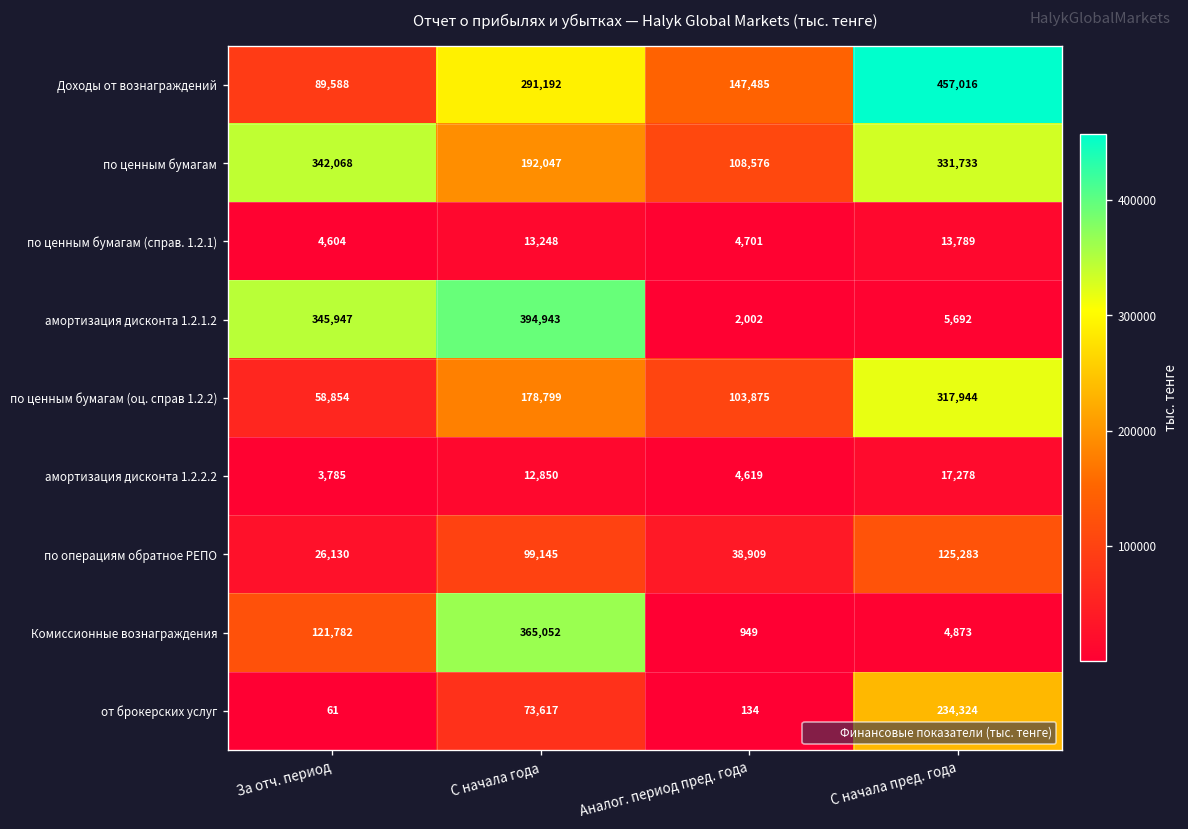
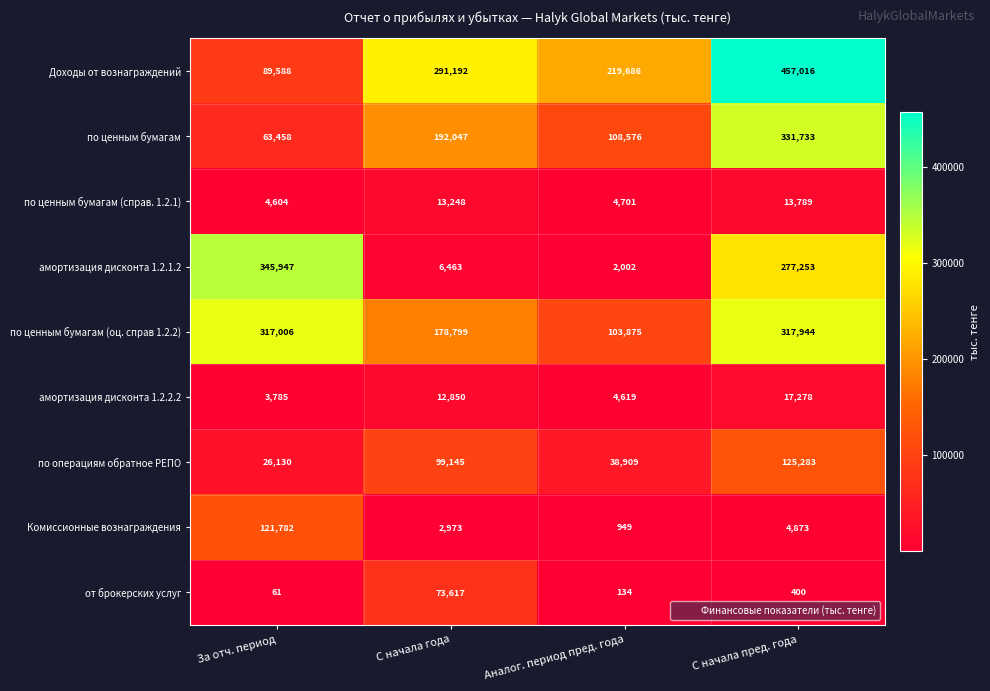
  {
    "Доходы от вознаграждений": {
      "За отч. период": "89,588",
      "С начала года": "291,192",
-     "Аналог. период пред. года": "147,485",
+     "Аналог. период пред. года": "219,686",
      "С начала пред. года": "457,016"
    },
    "по ценным бумагам": {
-     "За отч. период": "342,068",
+     "За отч. период": "63,458",
      "С начала года": "192,047",
      "Аналог. период пред. года": "108,576",
      "С начала пред. года": "331,733"
    },
    "по ценным бумагам (справ. 1.2.1)": {
      "За отч. период": "4,604",
      "С начала года": "13,248",
      "Аналог. период пред. года": "4,701",
      "С начала пред. года": "13,789"
    },
    "амортизация дисконта 1.2.1.2": {
      "За отч. период": "345,947",
-     "С начала года": "394,943",
+     "С начала года": "6,463",
      "Аналог. период пред. года": "2,002",
-     "С начала пред. года": "5,692"
+     "С начала пред. года": "277,253"
    },
    "по ценным бумагам (оц. справ 1.2.2)": {
-     "За отч. период": "58,854",
+     "За отч. период": "317,006",
      "С начала года": "178,799",
      "Аналог. период пред. года": "103,875",
      "С начала пред. года": "317,944"
    },
    "амортизация дисконта 1.2.2.2": {
      "За отч. период": "3,785",
      "С начала года": "12,850",
      "Аналог. период пред. года": "4,619",
      "С начала пред. года": "17,278"
    },
    "по операциям обратное РЕПО": {
      "За отч. период": "26,130",
      "С начала года": "99,145",
      "Аналог. период пред. года": "38,909",
      "С начала пред. года": "125,283"
    },
    "Комиссионные вознаграждения": {
      "За отч. период": "121,782",
-     "С начала года": "365,052",
+     "С начала года": "2,973",
      "Аналог. период пред. года": "949",
      "С начала пред. года": "4,873"
    },
    "от брокерских услуг": {
      "За отч. период": "61",
      "С начала года": "73,617",
      "Аналог. период пред. года": "134",
-     "С начала пред. года": "234,324"
+     "С начала пред. года": "400"
    }
  }
